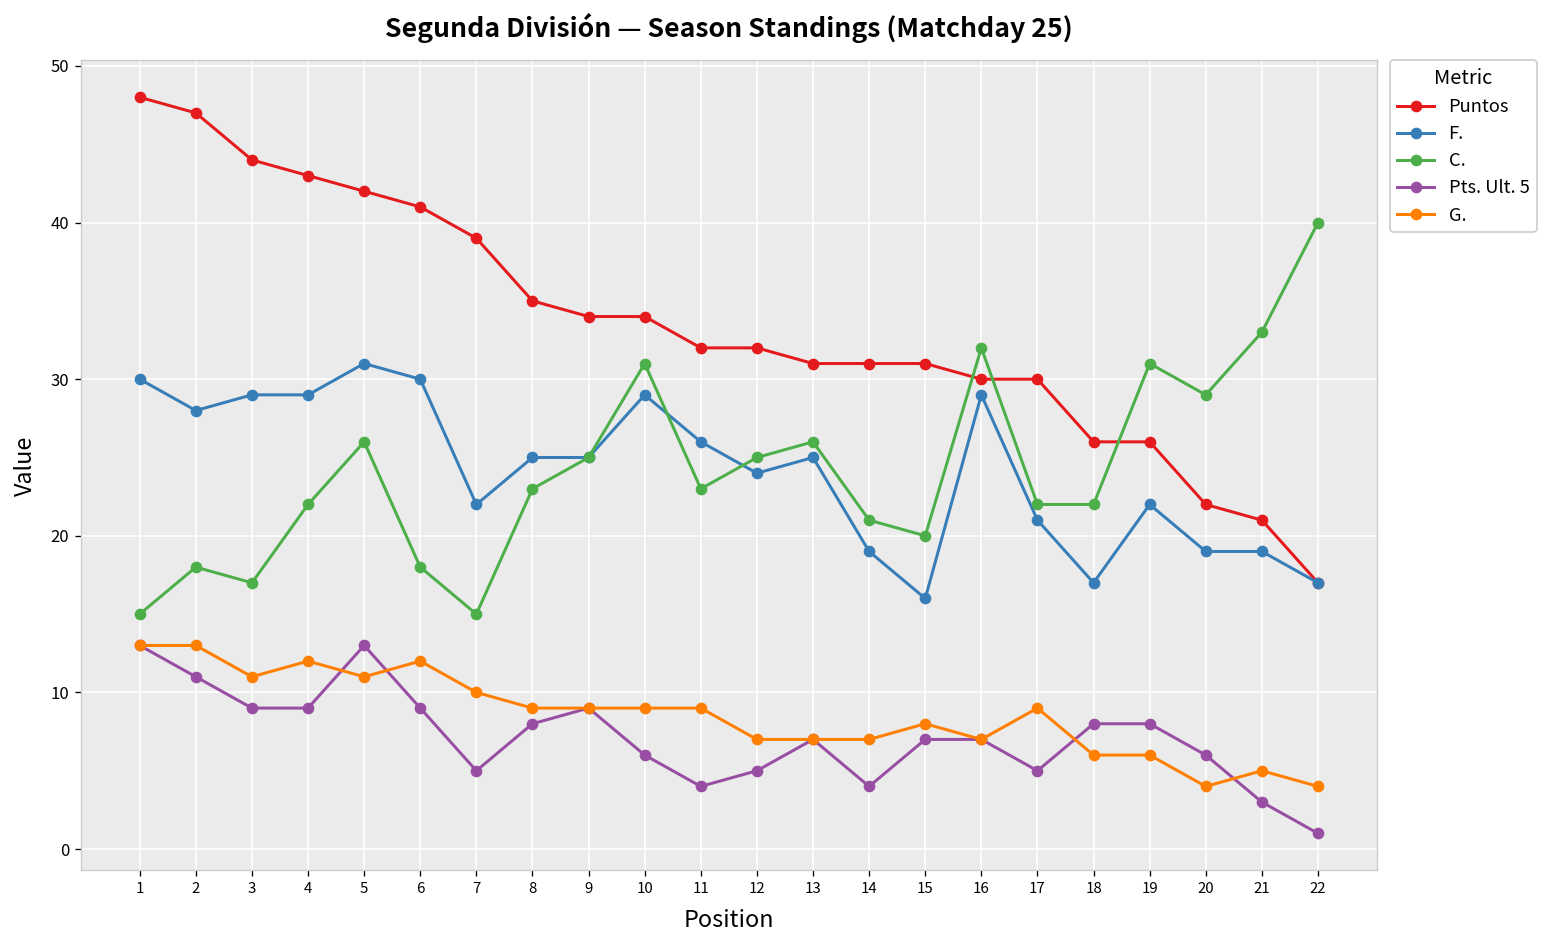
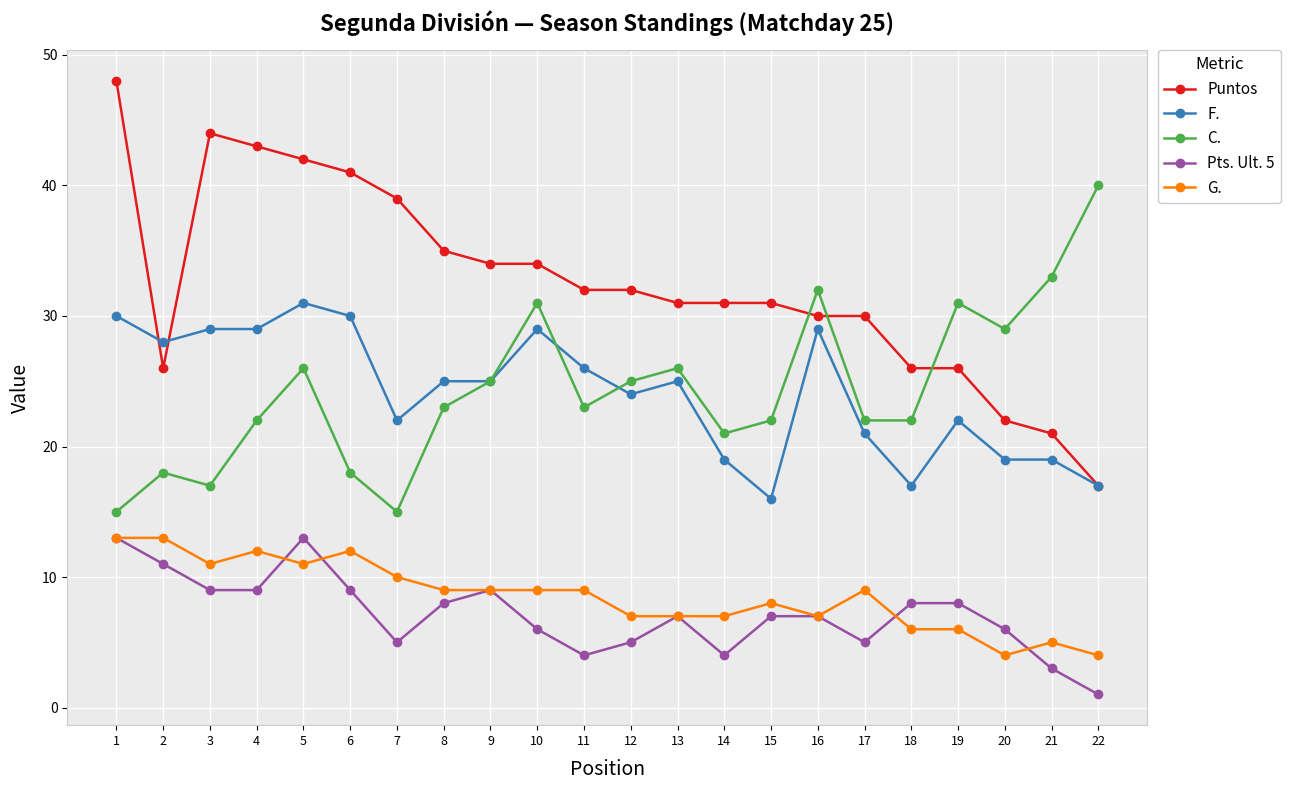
  {
    "Puntos": {
      "1": 48,
-     "2": 47,
+     "2": 26,
      "3": 44,
      "4": 43,
      "5": 42,
      "6": 41,
      "7": 39,
      "8": 35,
      "9": 34,
      "10": 34,
      "11": 32,
      "12": 32,
      "13": 31,
      "14": 31,
      "15": 31,
      "16": 30,
      "17": 30,
      "18": 26,
      "19": 26,
      "20": 22,
      "21": 21
    },
    "F.": {
      "1": 30,
      "2": 28,
      "3": 29,
      "4": 29,
      "5": 31,
      "6": 30,
      "7": 22,
      "8": 25,
      "10": 29,
      "11": 26,
      "12": 24,
      "13": 25,
      "14": 19,
      "15": 16,
      "16": 29,
      "17": 21,
      "18": 17,
      "19": 22,
      "20": 19,
      "21": 19
    },
    "C.": {
      "1": 15,
      "2": 18,
      "3": 17,
      "4": 22,
      "5": 26,
      "6": 18,
      "7": 15,
      "8": 23,
      "10": 31,
      "11": 23,
      "12": 25,
      "13": 26,
      "14": 21,
-     "15": 20,
+     "15": 22,
      "16": 32,
      "17": 22,
      "18": 22,
      "19": 31,
      "20": 29,
      "21": 33,
      "22": 40
    },
    "Pts. Ult. 5": {
      "2": 11,
      "3": 9,
      "4": 9,
      "5": 13,
      "6": 9,
      "7": 5,
      "8": 8,
      "10": 6,
      "11": 4,
      "12": 5,
      "14": 4,
      "15": 7,
      "17": 5,
      "18": 8,
      "19": 8,
      "20": 6,
      "21": 3,
      "22": 1
    },
    "G.": {
      "2": 13,
      "3": 11,
      "4": 12,
      "5": 11,
      "6": 12,
      "7": 10,
      "8": 9,
      "10": 9,
      "11": 9,
      "12": 7,
      "14": 7,
      "15": 8,
      "17": 9,
      "18": 6,
      "19": 6,
      "20": 4,
      "21": 5,
      "22": 4
    }
  }
